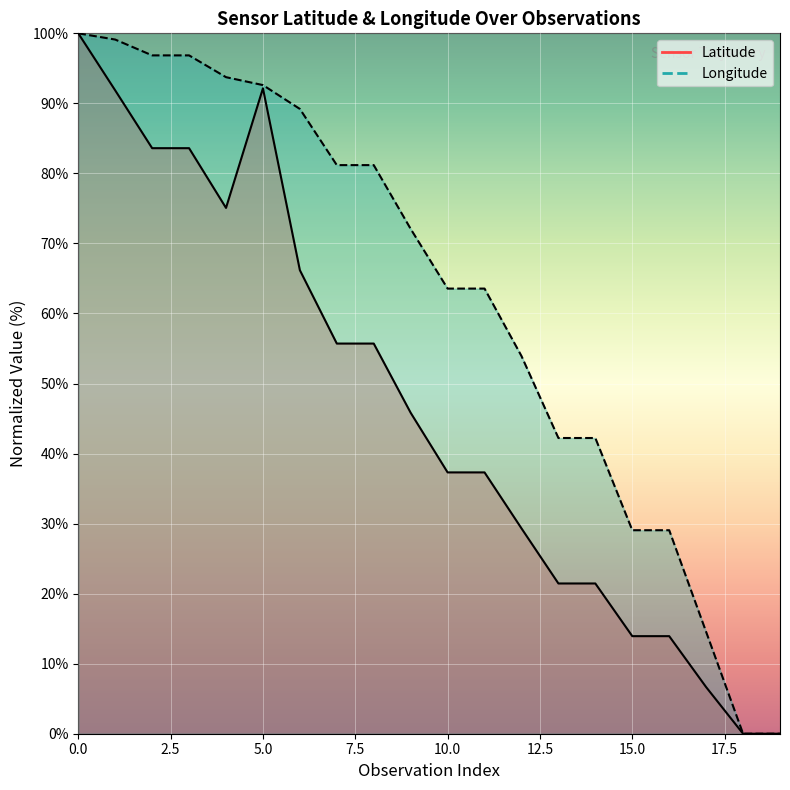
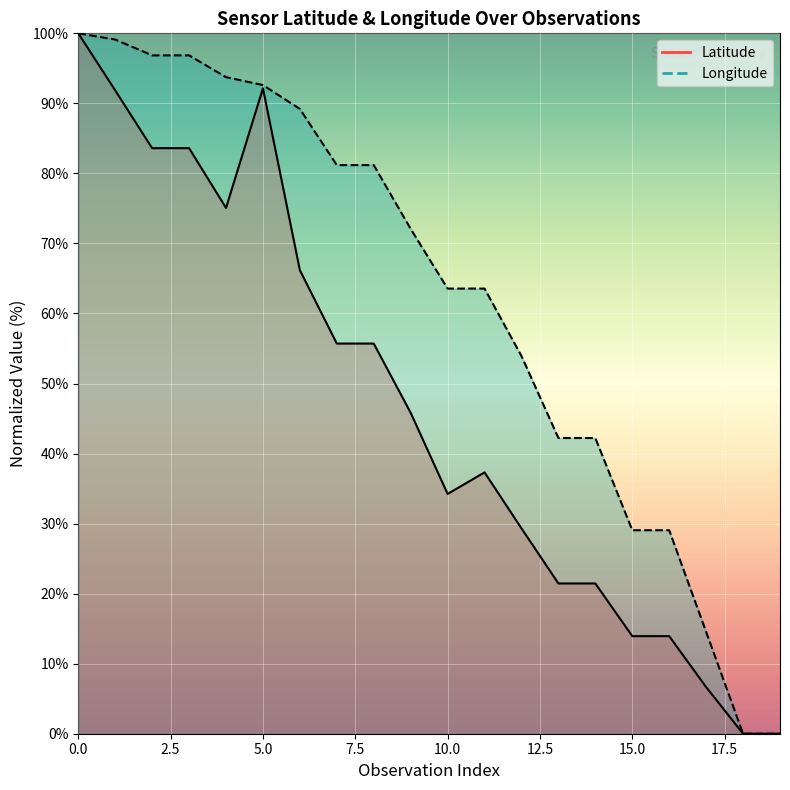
  {
    "Latitude": {
      "5.0": "92%",
-     "10.0": "37%",
+     "10.0": "34%",
      "15.0": "14%"
    },
    "Longitude": {
      "5.0": "93%",
      "10.0": "64%",
      "15.0": "29%"
    }
  }
